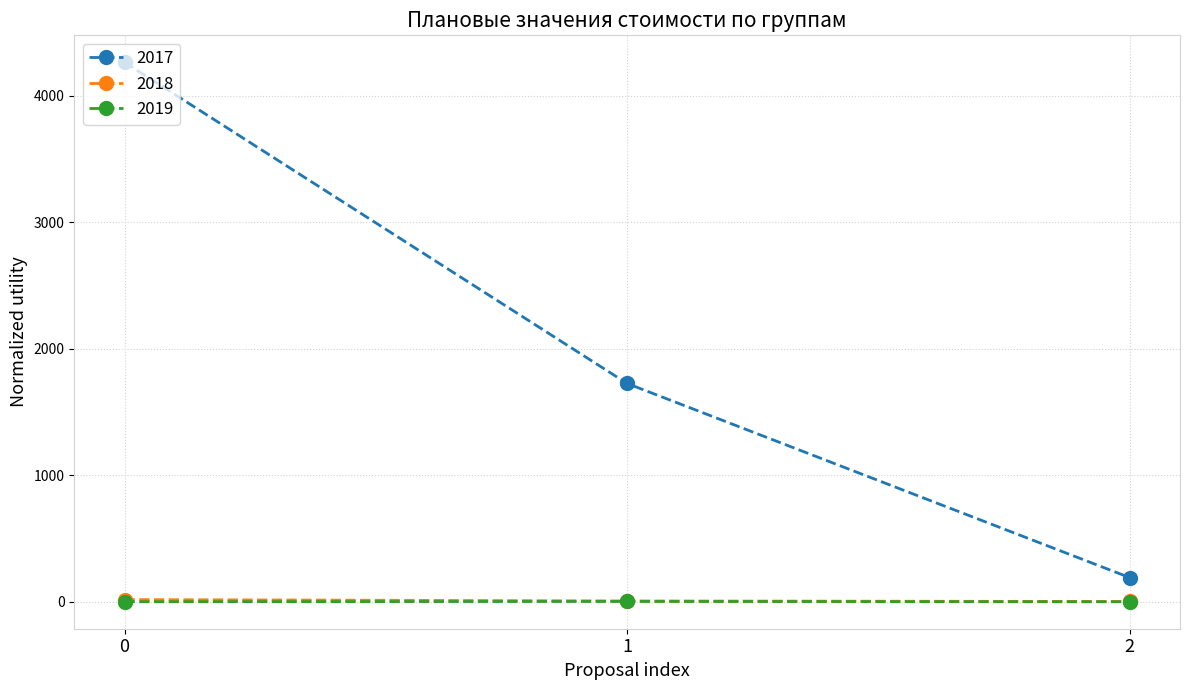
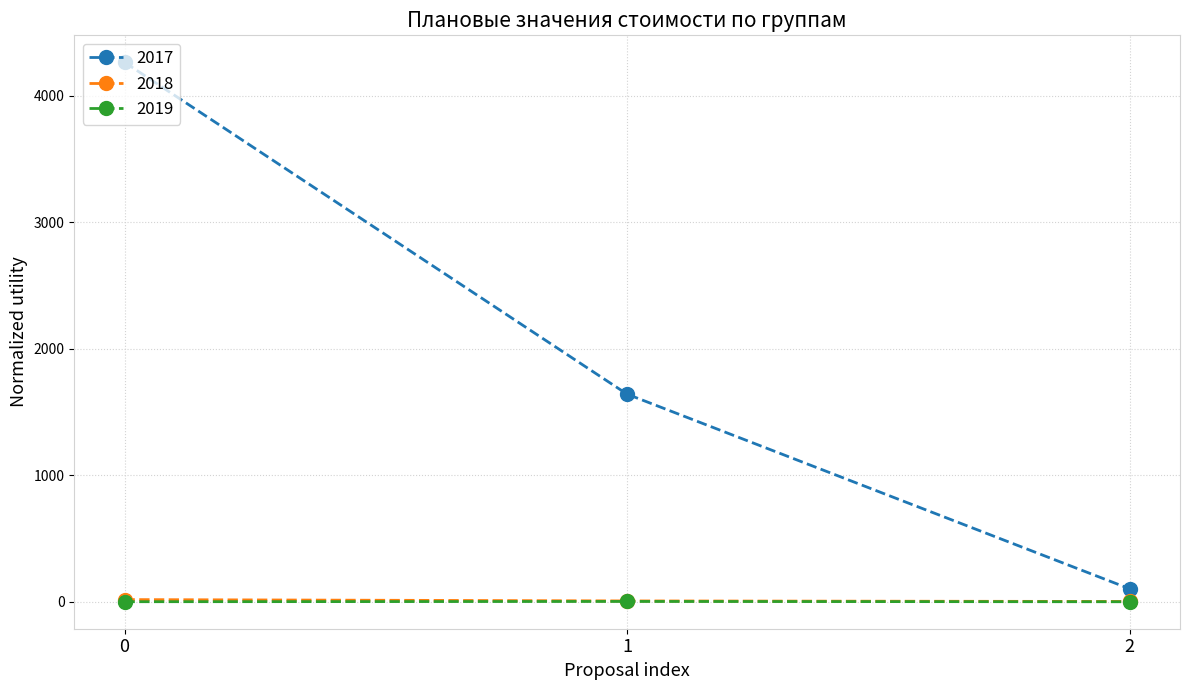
  {
    "2017": {
-     "1": 1730,
-     "2": 190
+     "1": 1640,
+     "2": 100
    }
  }
